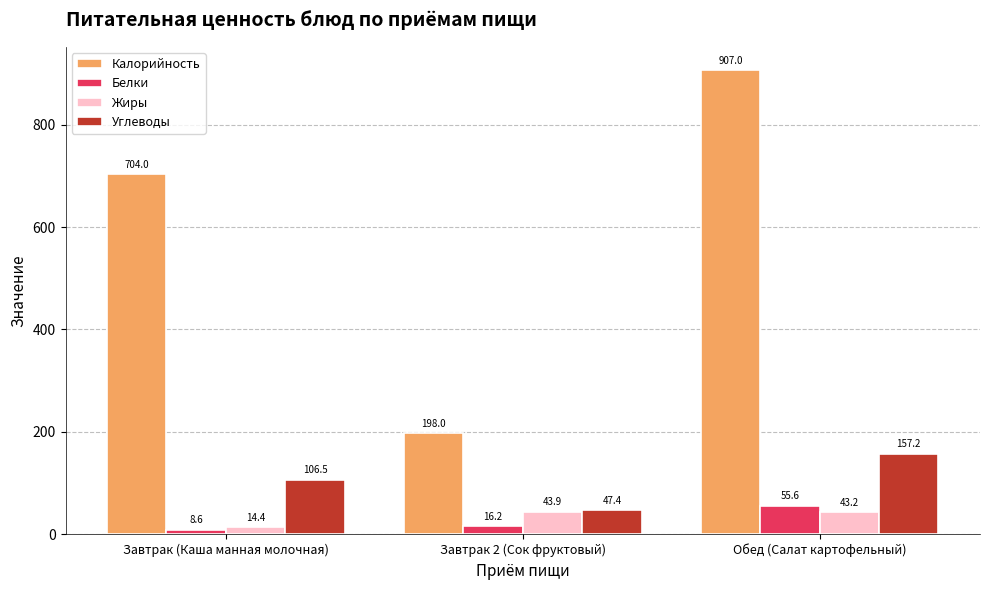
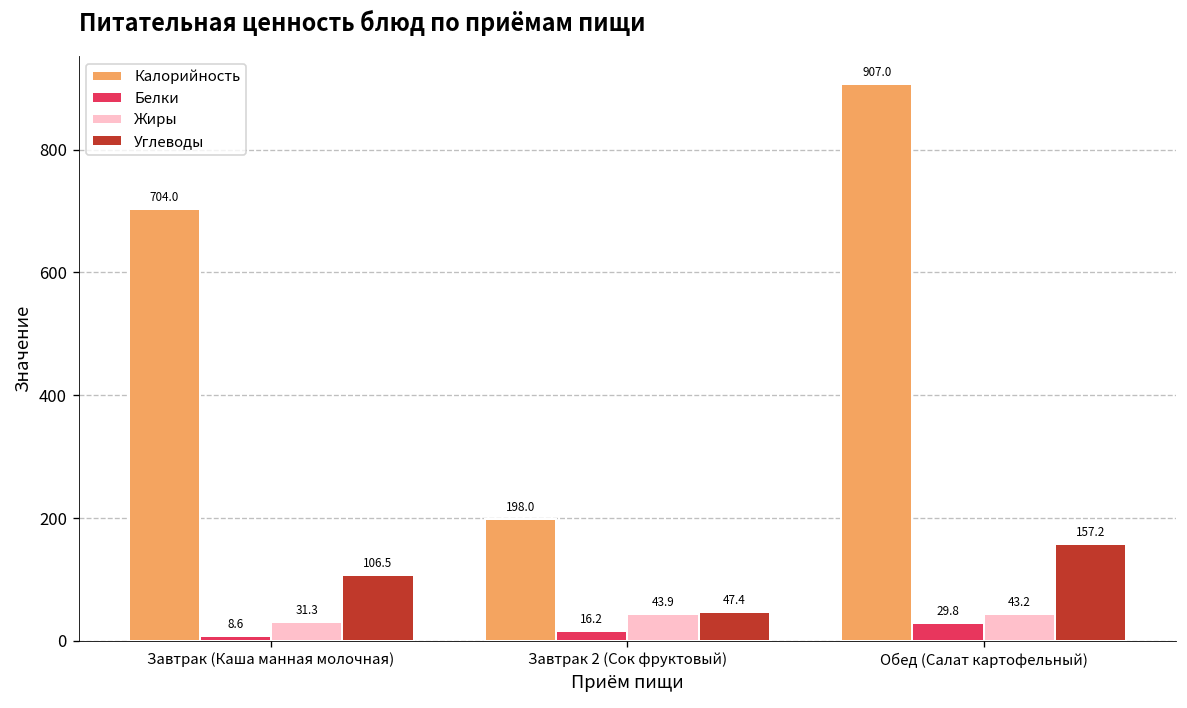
  {
    "Калорийность": {
      "Завтрак (Каша манная молочная)": 704.0,
      "Завтрак 2 (Сок фруктовый)": 198.0,
      "Обед (Салат картофельный)": 907.0
    },
    "Белки": {
      "Завтрак (Каша манная молочная)": 8.6,
      "Завтрак 2 (Сок фруктовый)": 16.2,
-     "Обед (Салат картофельный)": 55.6
+     "Обед (Салат картофельный)": 29.8
    },
    "Жиры": {
-     "Завтрак (Каша манная молочная)": 14.4,
+     "Завтрак (Каша манная молочная)": 31.3,
      "Завтрак 2 (Сок фруктовый)": 43.9,
      "Обед (Салат картофельный)": 43.2
    },
    "Углеводы": {
      "Завтрак (Каша манная молочная)": 106.5,
      "Завтрак 2 (Сок фруктовый)": 47.4,
      "Обед (Салат картофельный)": 157.2
    }
  }
